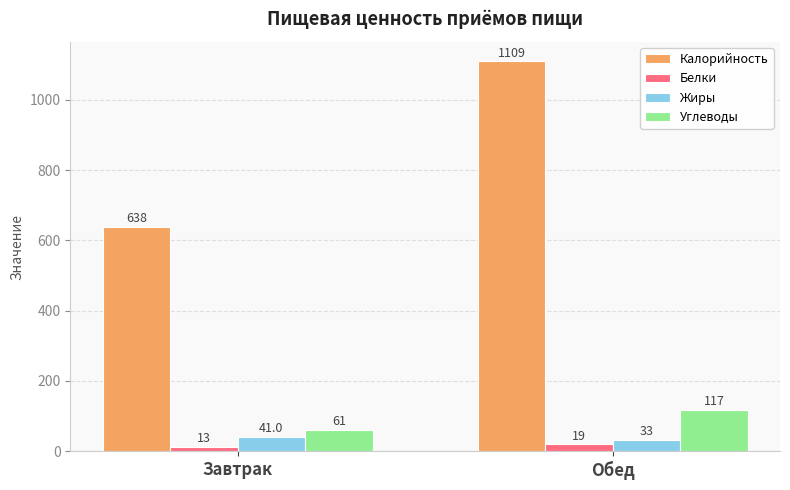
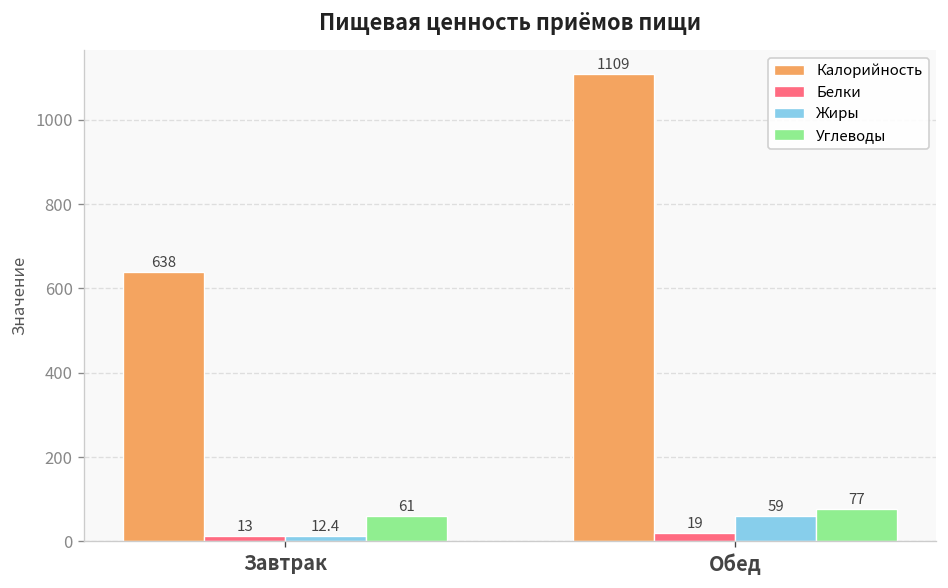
  {
    "Калорийность": {
      "Завтрак": 638,
      "Обед": 1109
    },
    "Белки": {
      "Завтрак": 13,
      "Обед": 19
    },
    "Жиры": {
-     "Завтрак": 41.0,
-     "Обед": 33
+     "Завтрак": 12.4,
+     "Обед": 59
    },
    "Углеводы": {
      "Завтрак": 61,
-     "Обед": 117
+     "Обед": 77
    }
  }
